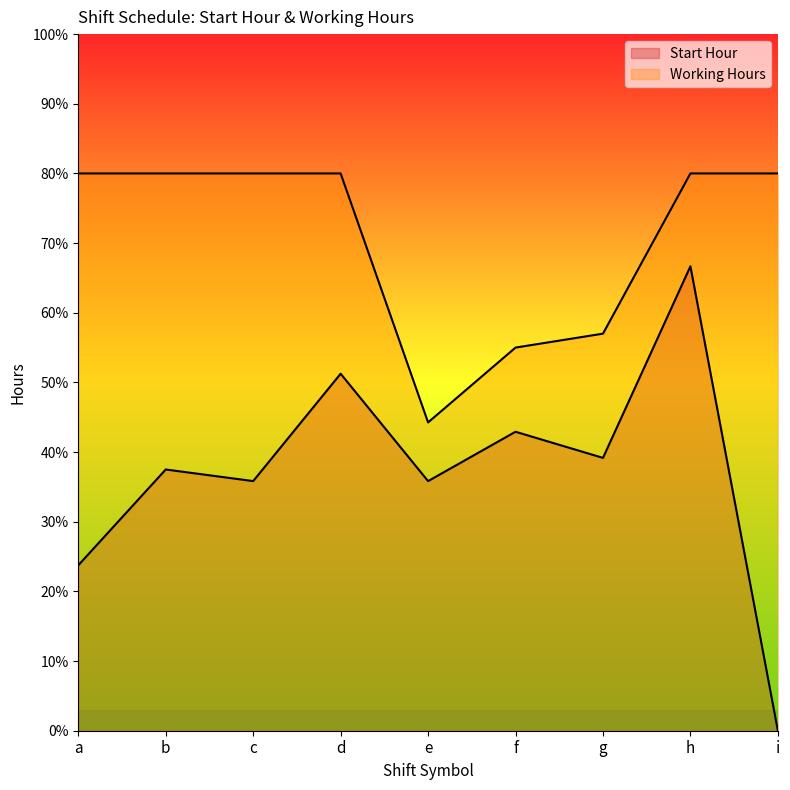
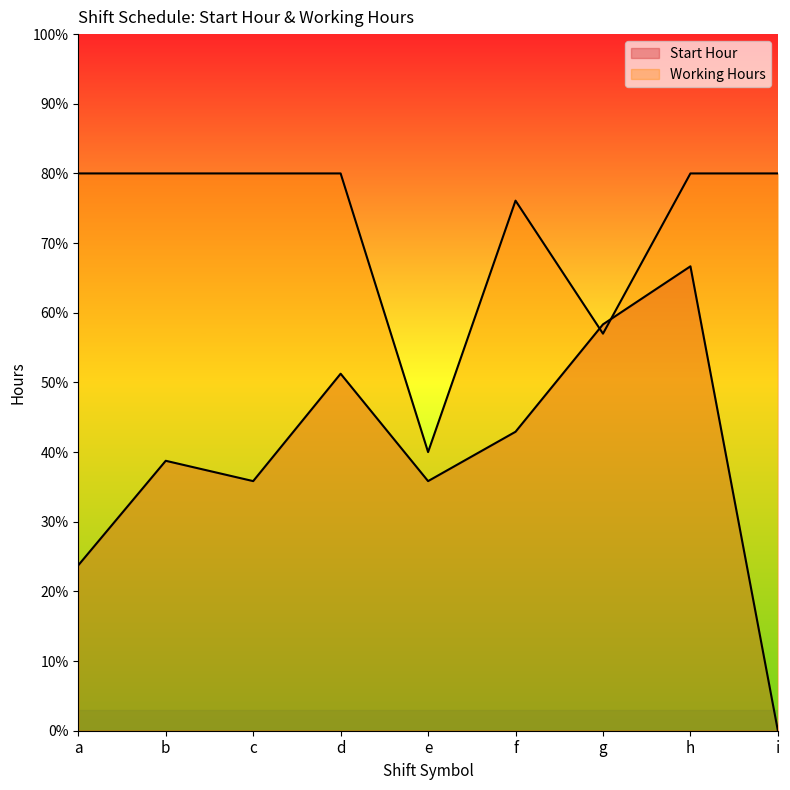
  {
    "Start Hour": {
      "a": "24%",
-     "b": "38%",
+     "b": "39%",
      "c": "36%",
      "d": "51%",
      "e": "36%",
      "f": "43%",
-     "g": "39%",
+     "g": "58%",
      "h": "67%",
      "i": "0%"
    },
    "Working Hours": {
      "a": "80%",
      "b": "80%",
      "c": "80%",
      "d": "80%",
-     "e": "44%",
-     "f": "55%",
+     "e": "40%",
+     "f": "76%",
      "g": "57%",
      "h": "80%",
      "i": "80%"
    }
  }
